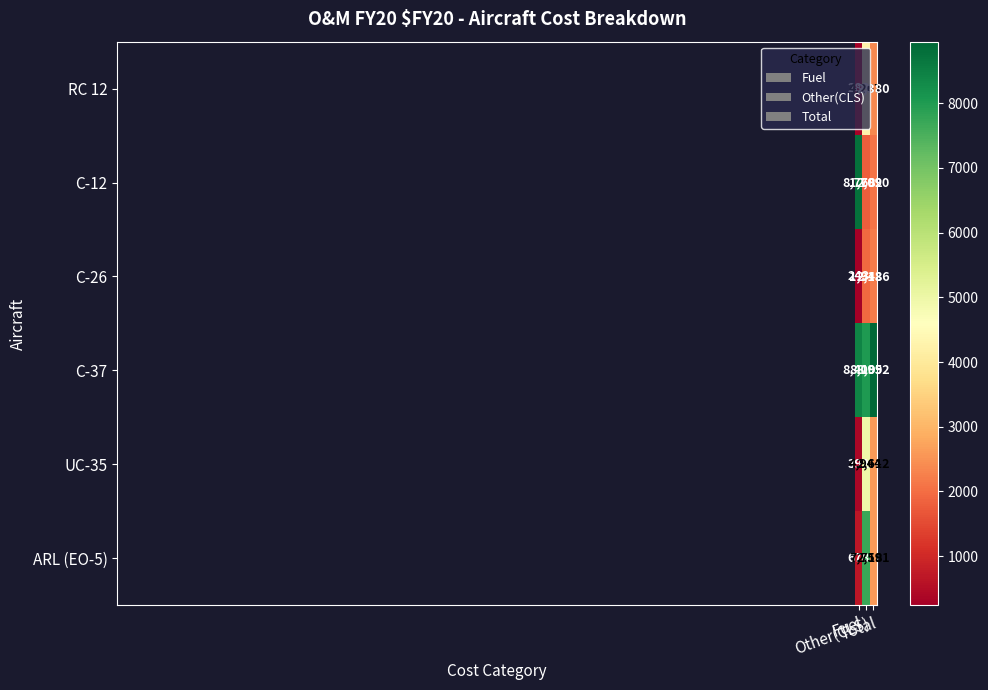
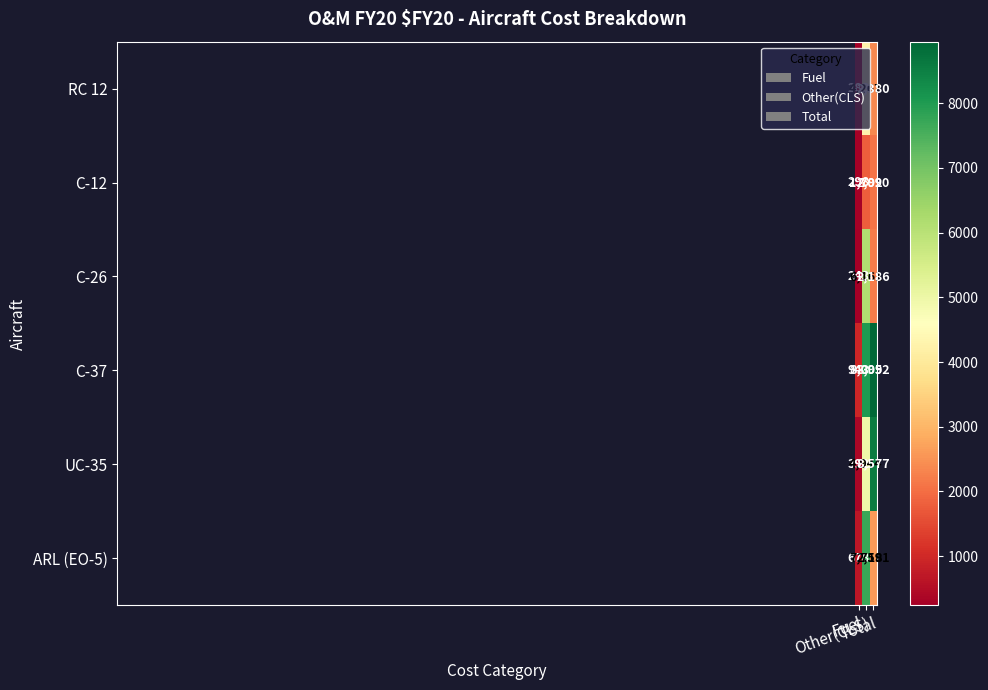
  {
    "C-12": {
-     "Fuel": "8,768"
+     "Fuel": "298"
    },
    "C-26": {
-     "Other(CLS)": "1,943"
+     "Other(CLS)": "6,161"
    },
    "C-37": {
-     "Fuel": "8,419"
+     "Fuel": "943"
    },
    "UC-35": {
-     "Total": "2,612"
+     "Total": "8,577"
    }
  }
